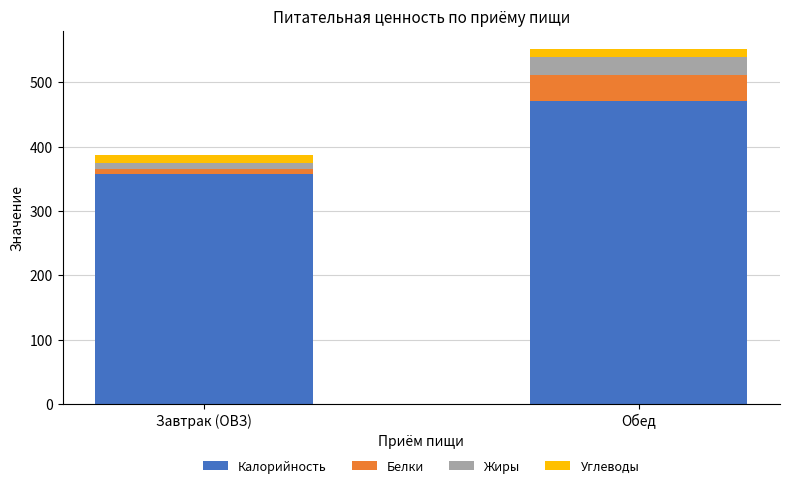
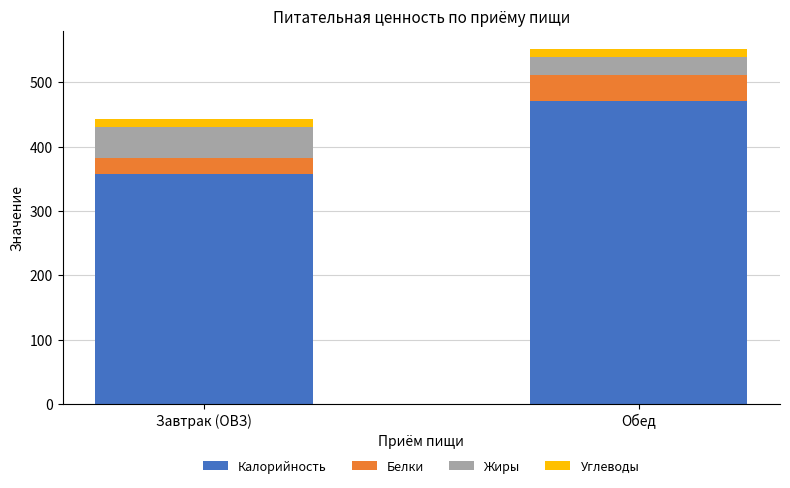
  {
    "Калорийность": {
      "Завтрак (ОВЗ)": 360,
      "Обед": 470
    },
    "Белки": {
-     "Завтрак (ОВЗ)": 10,
+     "Завтрак (ОВЗ)": 20,
      "Обед": 40
    },
    "Жиры": {
-     "Завтрак (ОВЗ)": 10,
+     "Завтрак (ОВЗ)": 50,
      "Обед": 30
    },
    "Углеводы": {
      "Завтрак (ОВЗ)": 10,
      "Обед": 10
    }
  }
